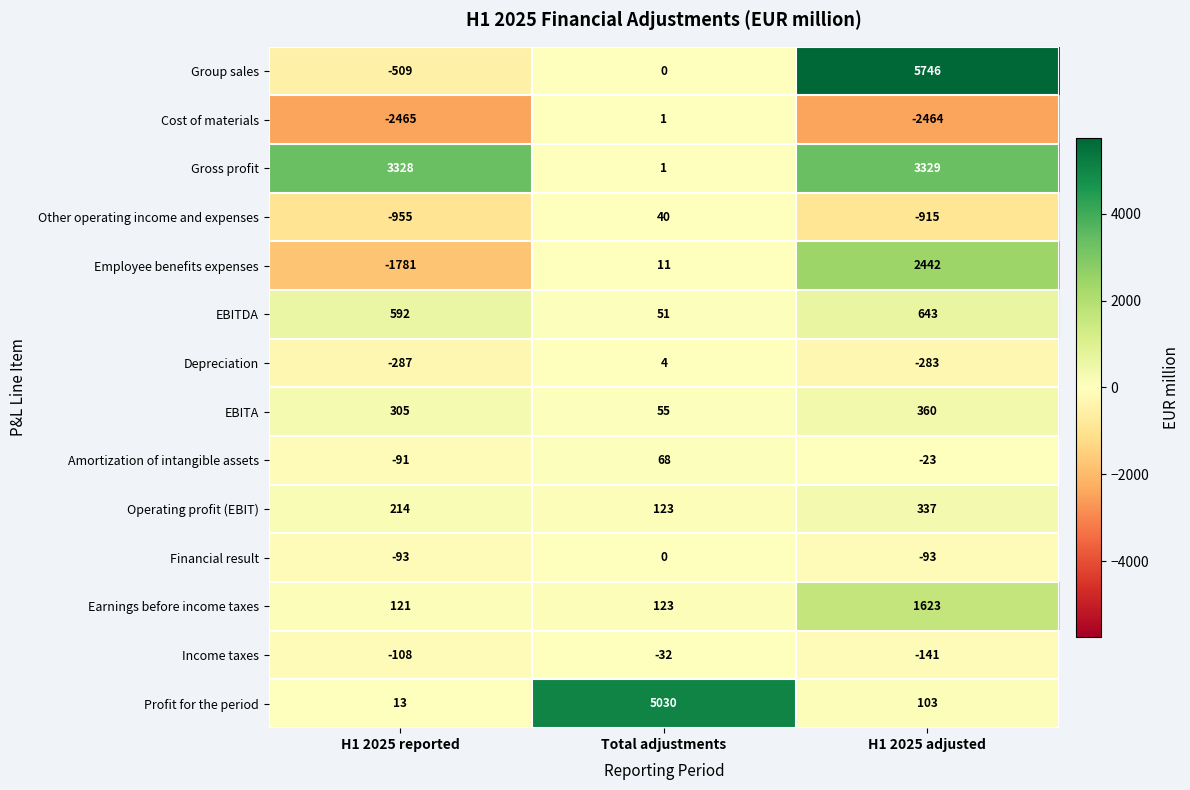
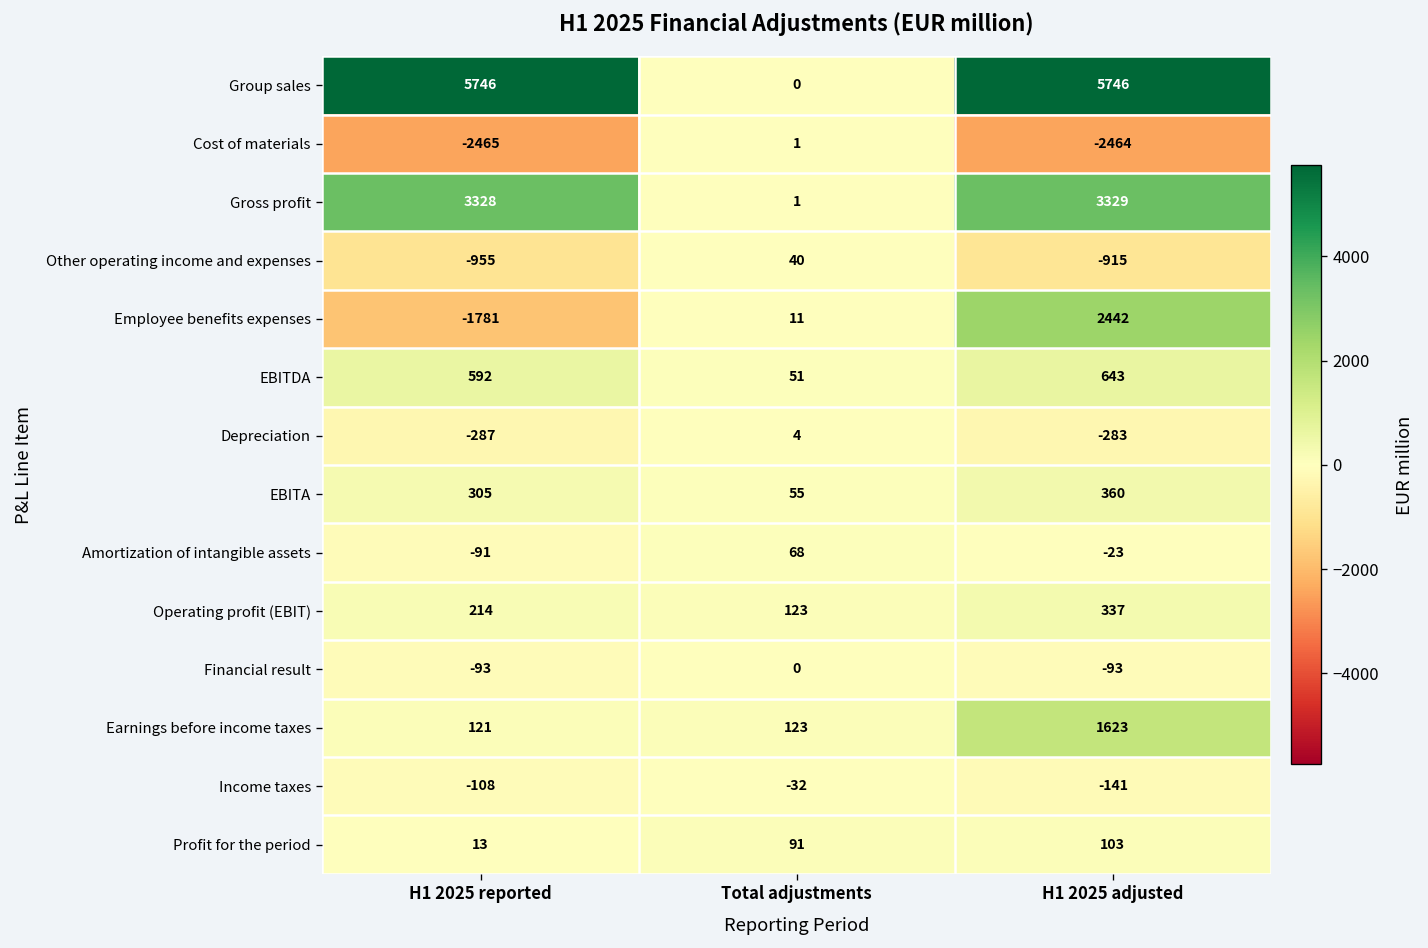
  {
    "Group sales": {
-     "H1 2025 reported": -509,
+     "H1 2025 reported": 5746,
      "Total adjustments": 0,
      "H1 2025 adjusted": 5746
    },
    "Cost of materials": {
      "H1 2025 reported": -2465,
      "Total adjustments": 1,
      "H1 2025 adjusted": -2464
    },
    "Gross profit": {
      "H1 2025 reported": 3328,
      "Total adjustments": 1,
      "H1 2025 adjusted": 3329
    },
    "Other operating income and expenses": {
      "H1 2025 reported": -955,
      "Total adjustments": 40,
      "H1 2025 adjusted": -915
    },
    "Employee benefits expenses": {
      "H1 2025 reported": -1781,
      "Total adjustments": 11,
      "H1 2025 adjusted": 2442
    },
    "EBITDA": {
      "H1 2025 reported": 592,
      "Total adjustments": 51,
      "H1 2025 adjusted": 643
    },
    "Depreciation": {
      "H1 2025 reported": -287,
      "Total adjustments": 4,
      "H1 2025 adjusted": -283
    },
    "EBITA": {
      "H1 2025 reported": 305,
      "Total adjustments": 55,
      "H1 2025 adjusted": 360
    },
    "Amortization of intangible assets": {
      "H1 2025 reported": -91,
      "Total adjustments": 68,
      "H1 2025 adjusted": -23
    },
    "Operating profit (EBIT)": {
      "H1 2025 reported": 214,
      "Total adjustments": 123,
      "H1 2025 adjusted": 337
    },
    "Financial result": {
      "H1 2025 reported": -93,
      "Total adjustments": 0,
      "H1 2025 adjusted": -93
    },
    "Earnings before income taxes": {
      "H1 2025 reported": 121,
      "Total adjustments": 123,
      "H1 2025 adjusted": 1623
    },
    "Income taxes": {
      "H1 2025 reported": -108,
      "Total adjustments": -32,
      "H1 2025 adjusted": -141
    },
    "Profit for the period": {
      "H1 2025 reported": 13,
-     "Total adjustments": 5030,
+     "Total adjustments": 91,
      "H1 2025 adjusted": 103
    }
  }
